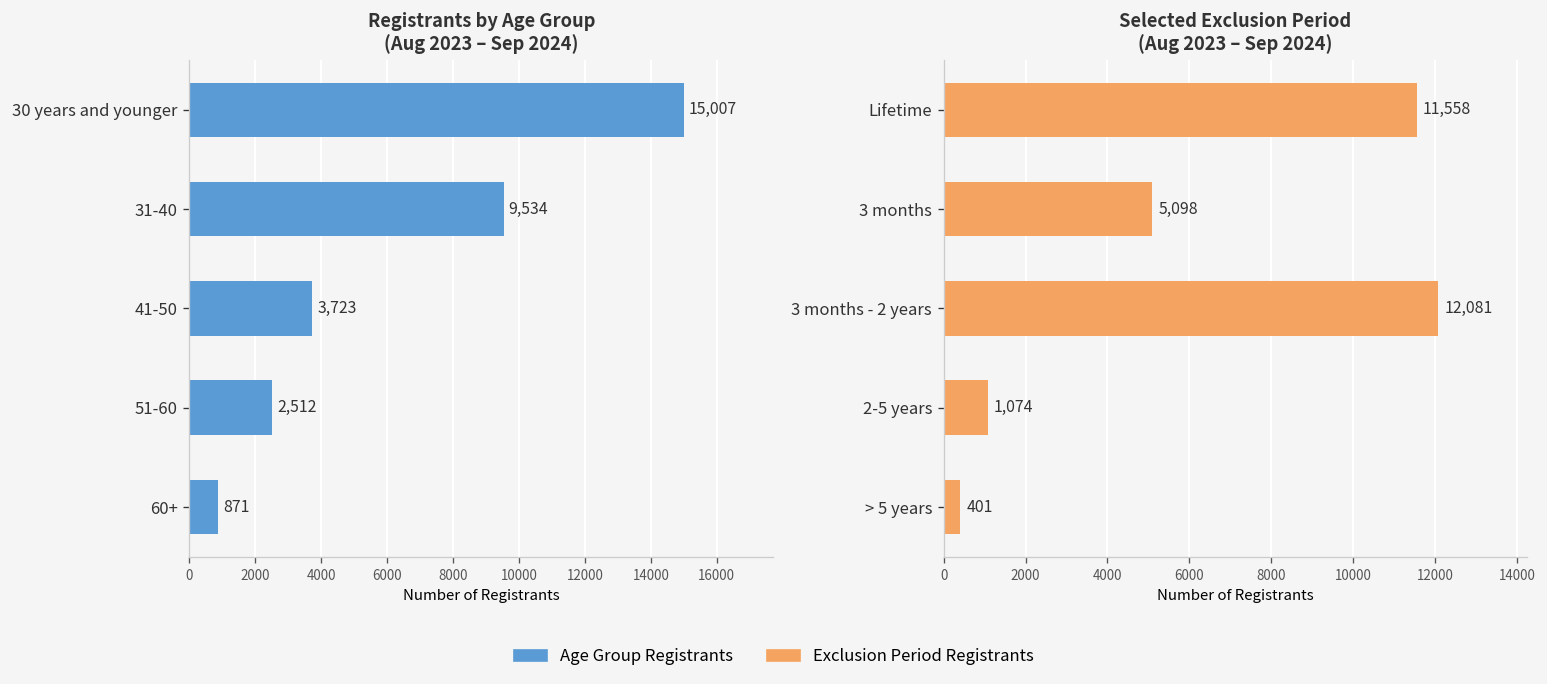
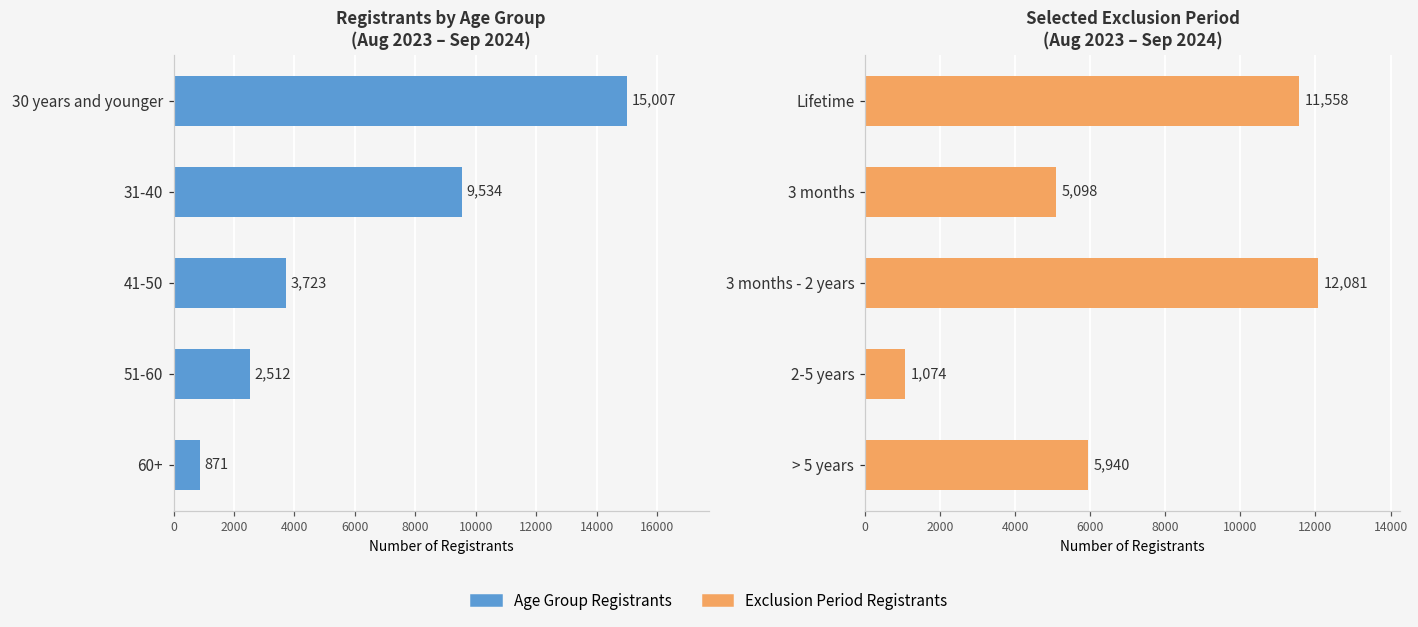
  {
    "Registrants by Age Group (Aug 2023 – Sep 2024)": {
      "30 years and younger": "15,007",
      "31-40": "9,534",
      "41-50": "3,723",
      "51-60": "2,512",
      "60+": "871"
    },
    "Selected Exclusion Period (Aug 2023 – Sep 2024)": {
      "Lifetime": "11,558",
      "3 months": "5,098",
      "3 months - 2 years": "12,081",
      "2-5 years": "1,074",
-     "> 5 years": "401"
+     "> 5 years": "5,940"
    }
  }
